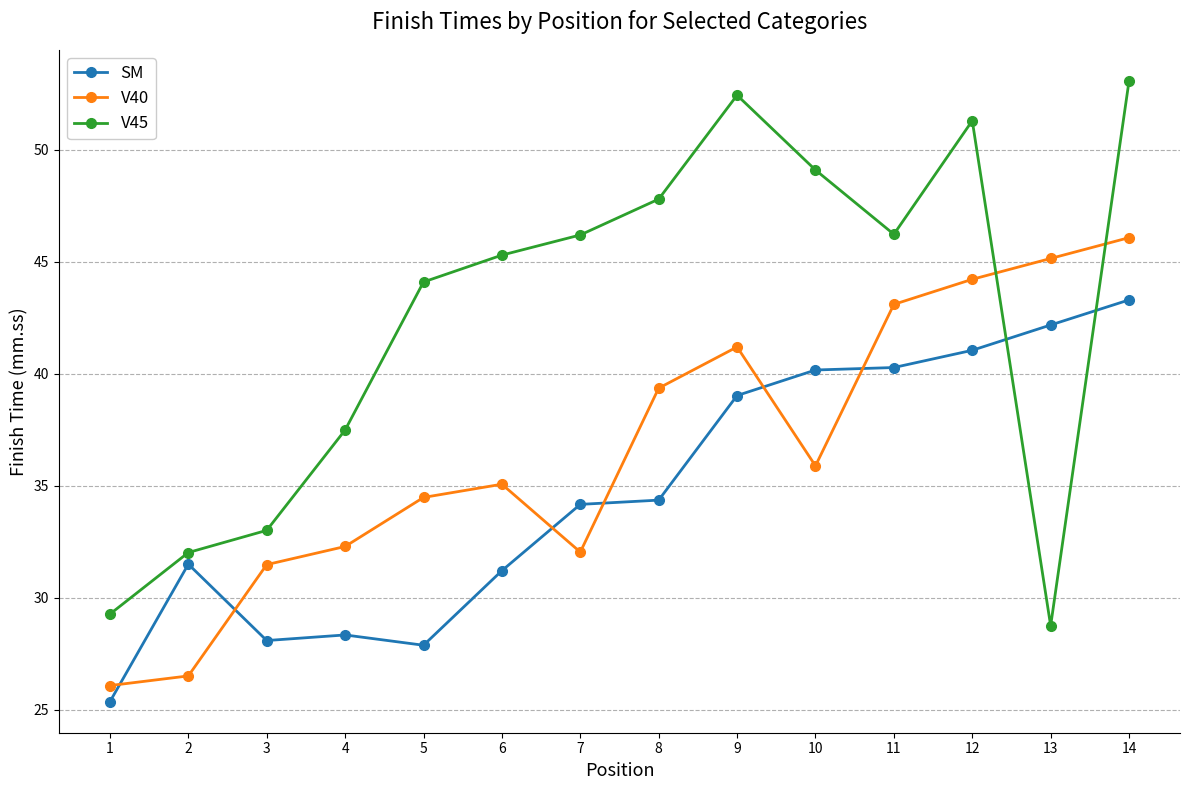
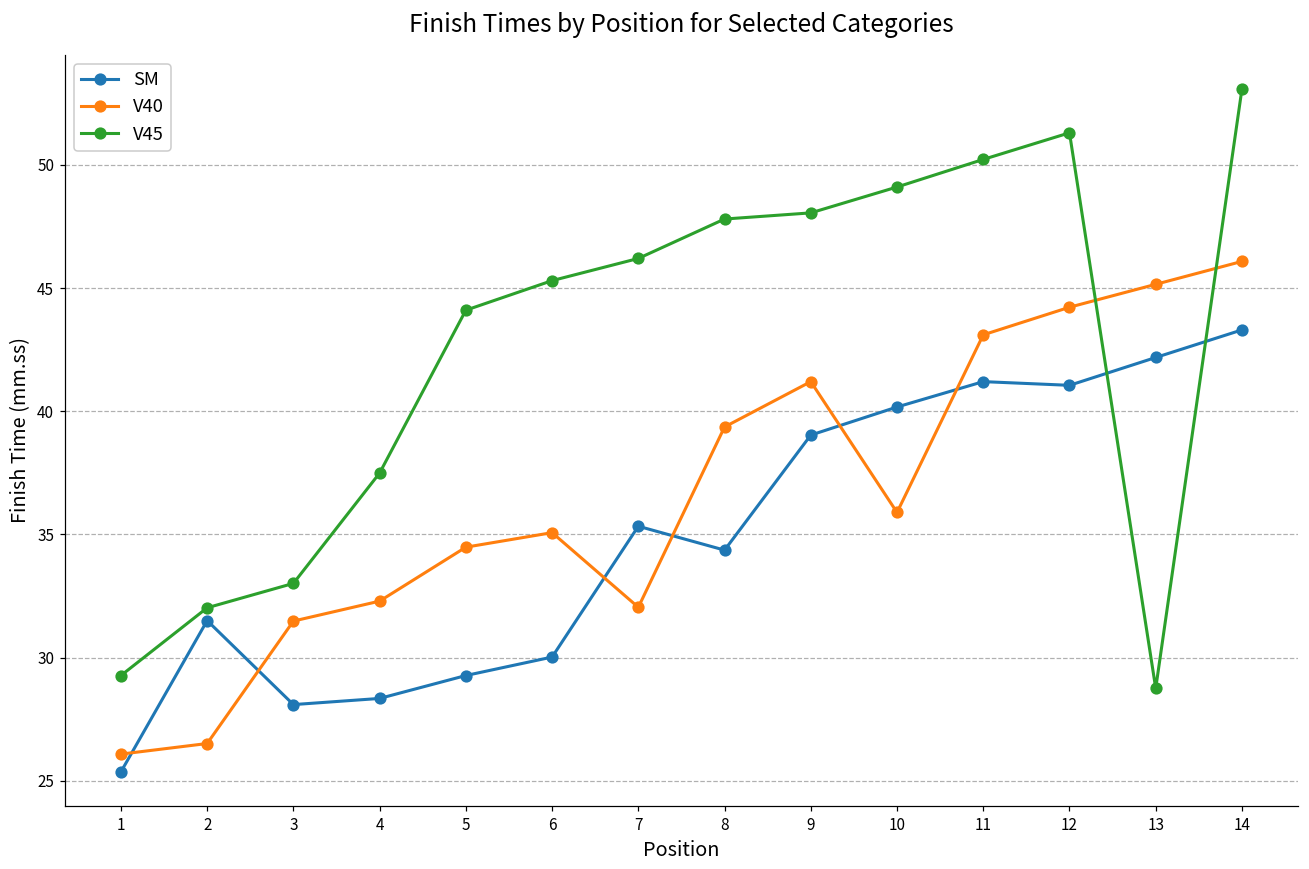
  {
    "SM": {
      "1": 25.4,
      "2": 31.5,
      "3": 28.1,
      "4": 28.3,
-     "5": 27.9,
-     "6": 31.2,
-     "7": 34.2,
+     "5": 29.3,
+     "6": 30.0,
+     "7": 35.3,
      "8": 34.4,
      "9": 39.0,
      "10": 40.2,
-     "11": 40.3,
+     "11": 41.2,
      "12": 41.1,
      "13": 42.2,
      "14": 43.3
    },
    "V40": {
      "1": 26.1,
      "2": 26.5,
      "3": 31.5,
      "4": 32.3,
      "5": 34.5,
      "6": 35.1,
      "7": 32.0,
      "8": 39.4,
      "9": 41.2,
      "10": 35.9,
      "11": 43.1,
      "12": 44.2,
      "13": 45.2,
      "14": 46.1
    },
    "V45": {
      "1": 29.3,
      "2": 32.0,
      "3": 33.0,
      "4": 37.5,
      "5": 44.1,
      "6": 45.3,
      "7": 46.2,
      "8": 47.8,
-     "9": 52.4,
+     "9": 48.1,
      "10": 49.1,
-     "11": 46.2,
+     "11": 50.2,
      "12": 51.3,
      "13": 28.8,
      "14": 53.1
    }
  }
